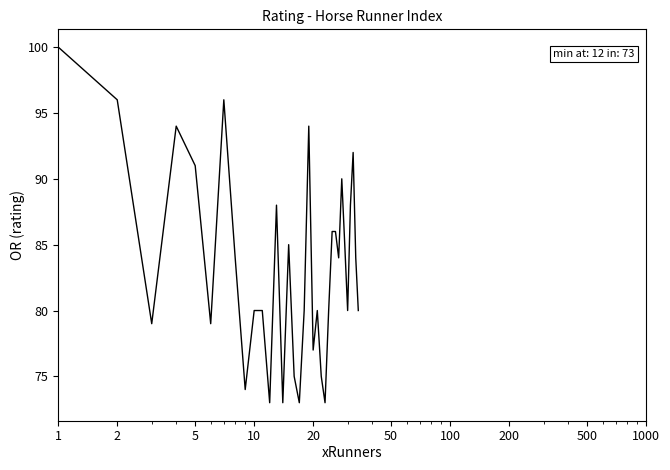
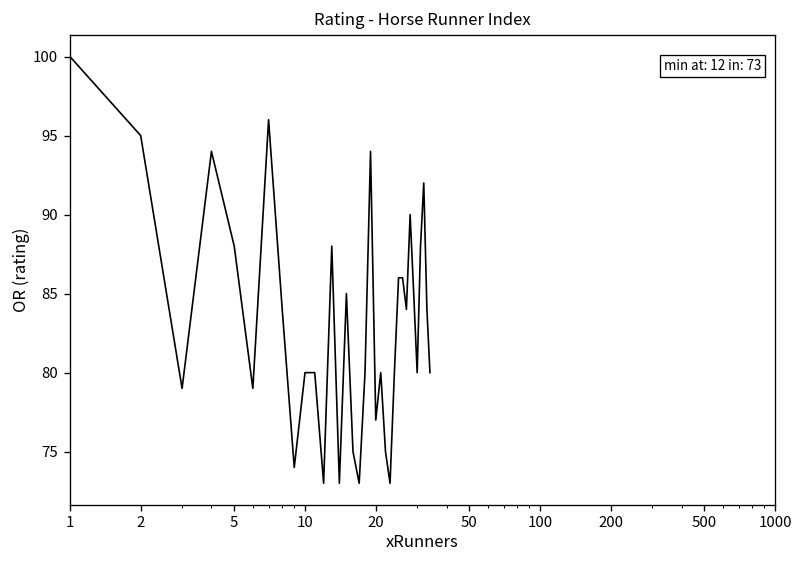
  {
    "1": 100,
-   "2": 96,
-   "5": 91,
+   "2": 95,
+   "5": 88,
    "10": 80,
    "20": 77
  }
